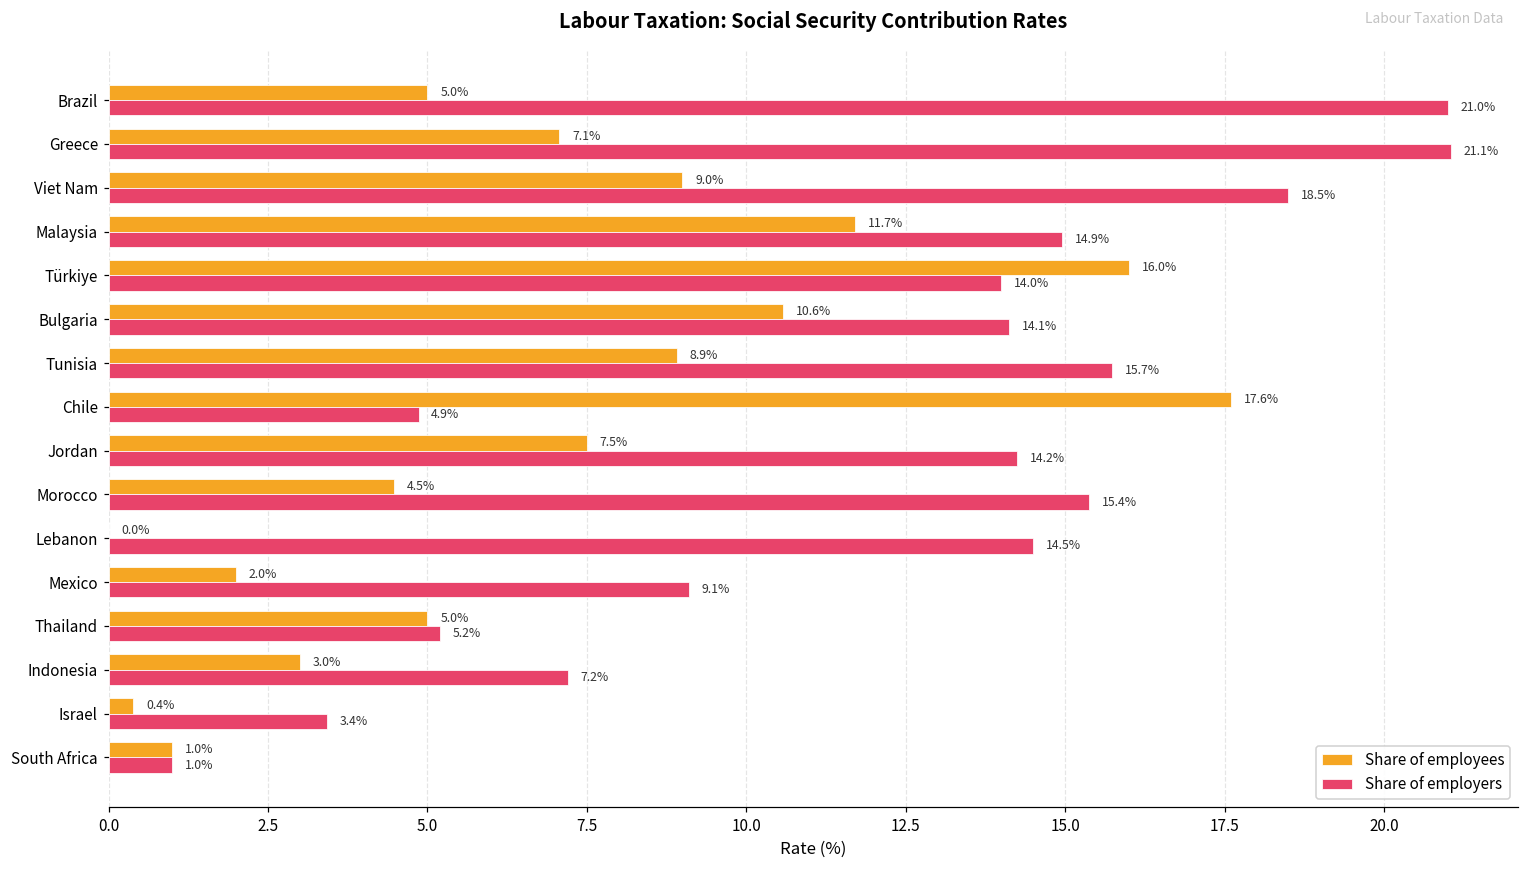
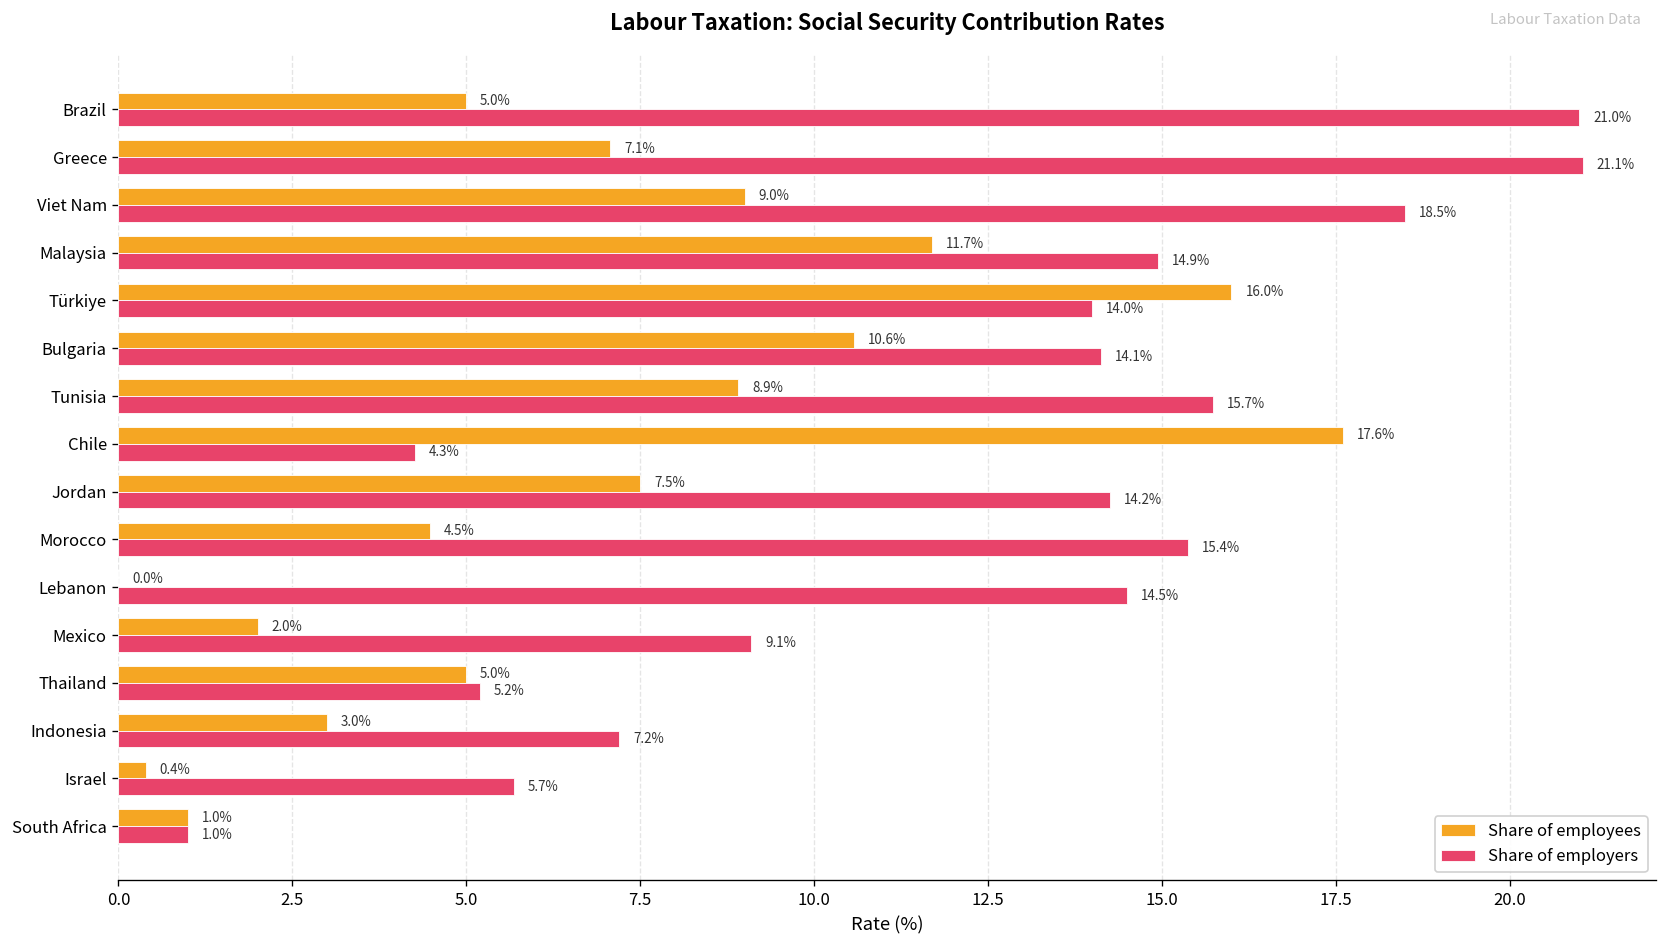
  {
    "Share of employees": {
      "Brazil": "5.0%",
      "Greece": "7.1%",
      "Viet Nam": "9.0%",
      "Malaysia": "11.7%",
      "Türkiye": "16.0%",
      "Bulgaria": "10.6%",
      "Tunisia": "8.9%",
      "Chile": "17.6%",
      "Jordan": "7.5%",
      "Morocco": "4.5%",
      "Lebanon": "0.0%",
      "Mexico": "2.0%",
      "Thailand": "5.0%",
      "Indonesia": "3.0%",
      "Israel": "0.4%",
      "South Africa": "1.0%"
    },
    "Share of employers": {
      "Brazil": "21.0%",
      "Greece": "21.1%",
      "Viet Nam": "18.5%",
      "Malaysia": "14.9%",
      "Türkiye": "14.0%",
      "Bulgaria": "14.1%",
      "Tunisia": "15.7%",
-     "Chile": "4.9%",
+     "Chile": "4.3%",
      "Jordan": "14.2%",
      "Morocco": "15.4%",
      "Lebanon": "14.5%",
      "Mexico": "9.1%",
      "Thailand": "5.2%",
      "Indonesia": "7.2%",
-     "Israel": "3.4%",
+     "Israel": "5.7%",
      "South Africa": "1.0%"
    }
  }
